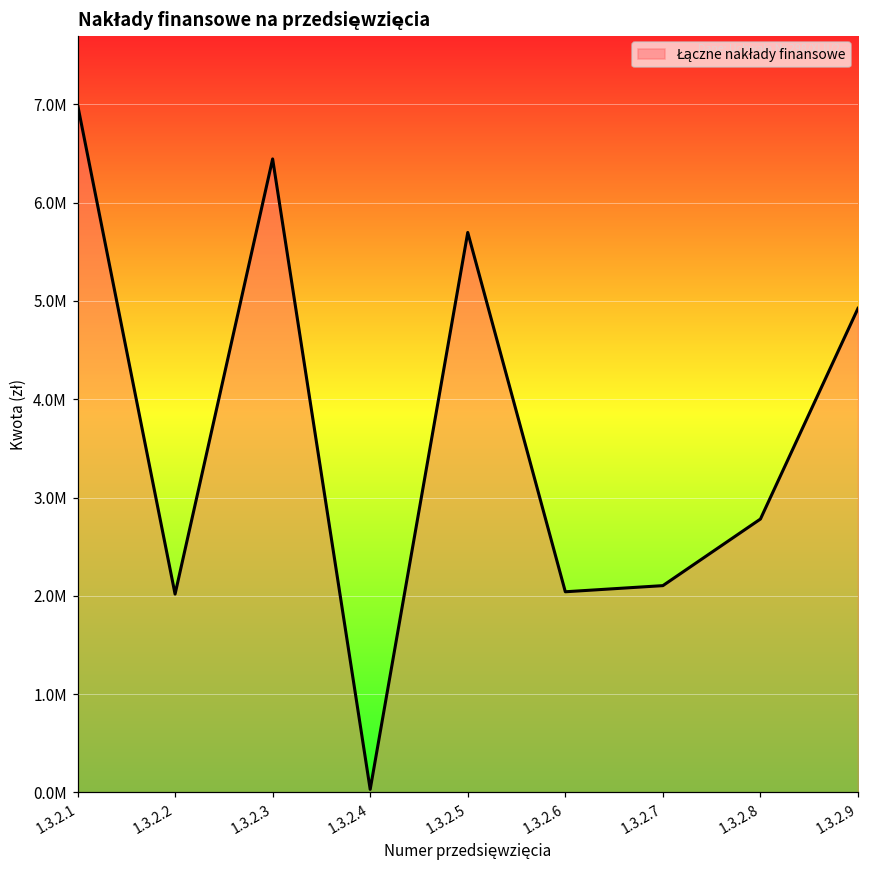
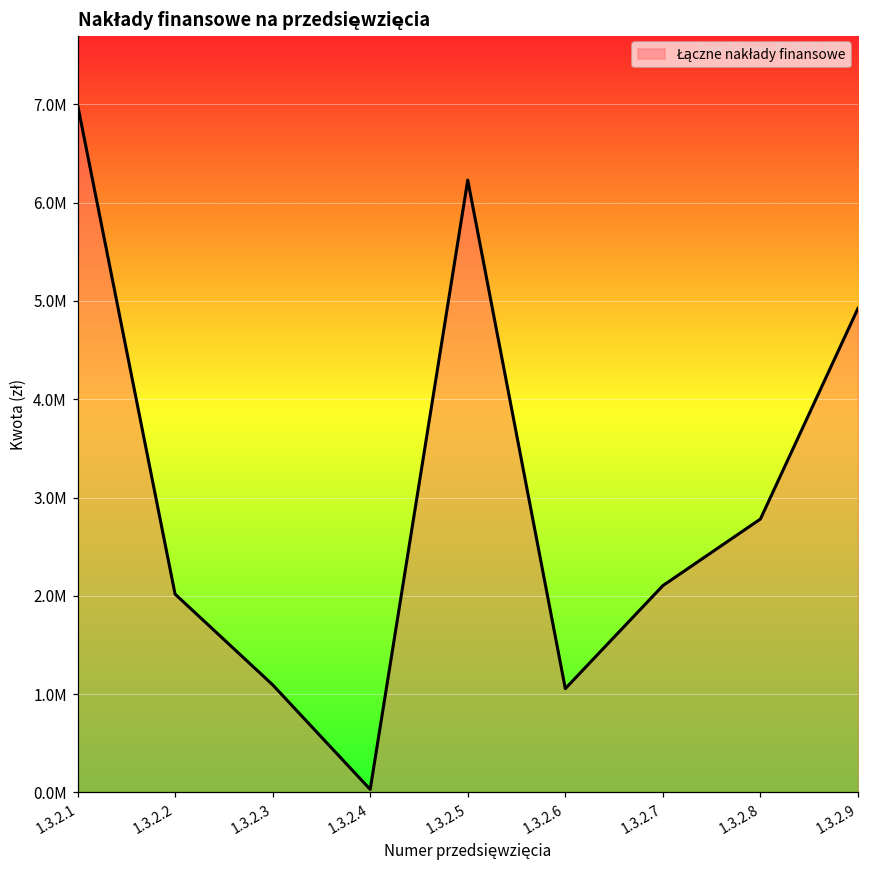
  {
    "1.3.2.1": 7000000,
    "1.3.2.2": 2000000,
-   "1.3.2.3": 6400000,
+   "1.3.2.3": 1100000,
    "1.3.2.4": 0,
-   "1.3.2.5": 5700000,
-   "1.3.2.6": 2000000,
+   "1.3.2.5": 6200000,
+   "1.3.2.6": 1100000,
    "1.3.2.7": 2100000,
    "1.3.2.8": 2800000,
    "1.3.2.9": 4900000
  }
